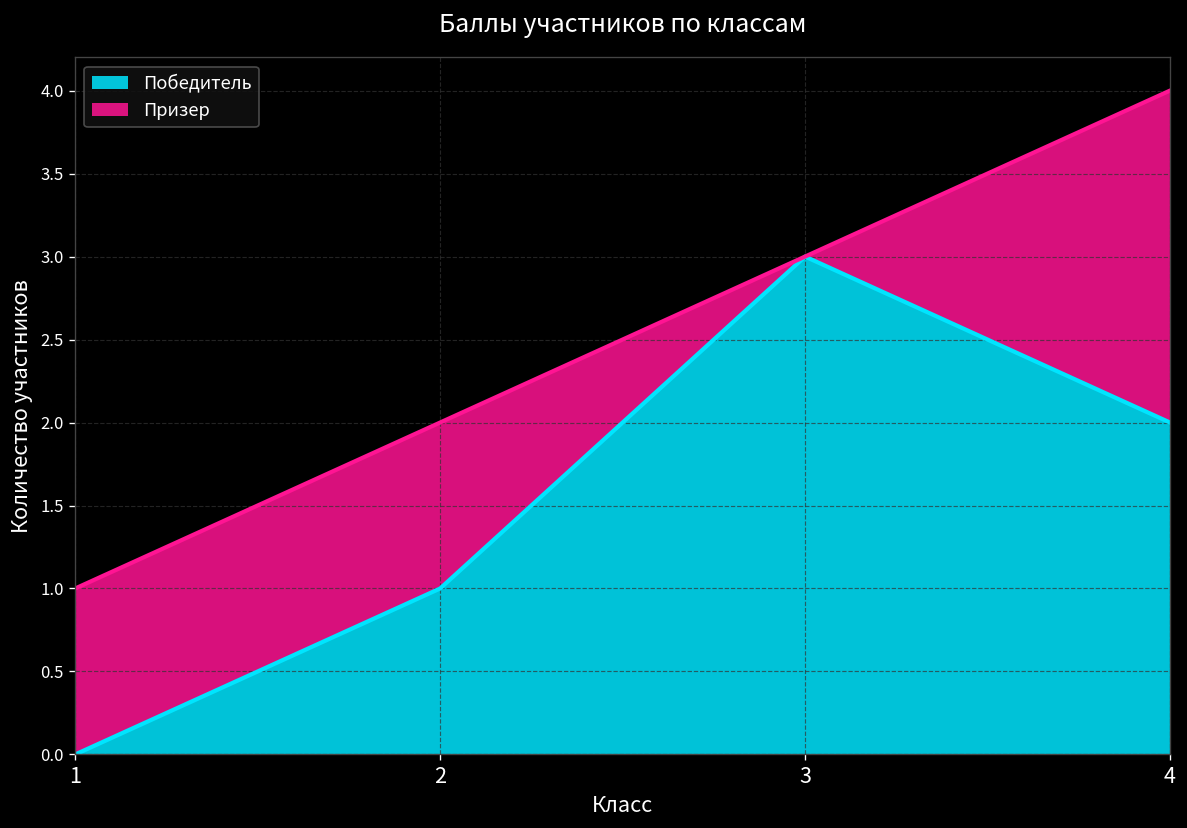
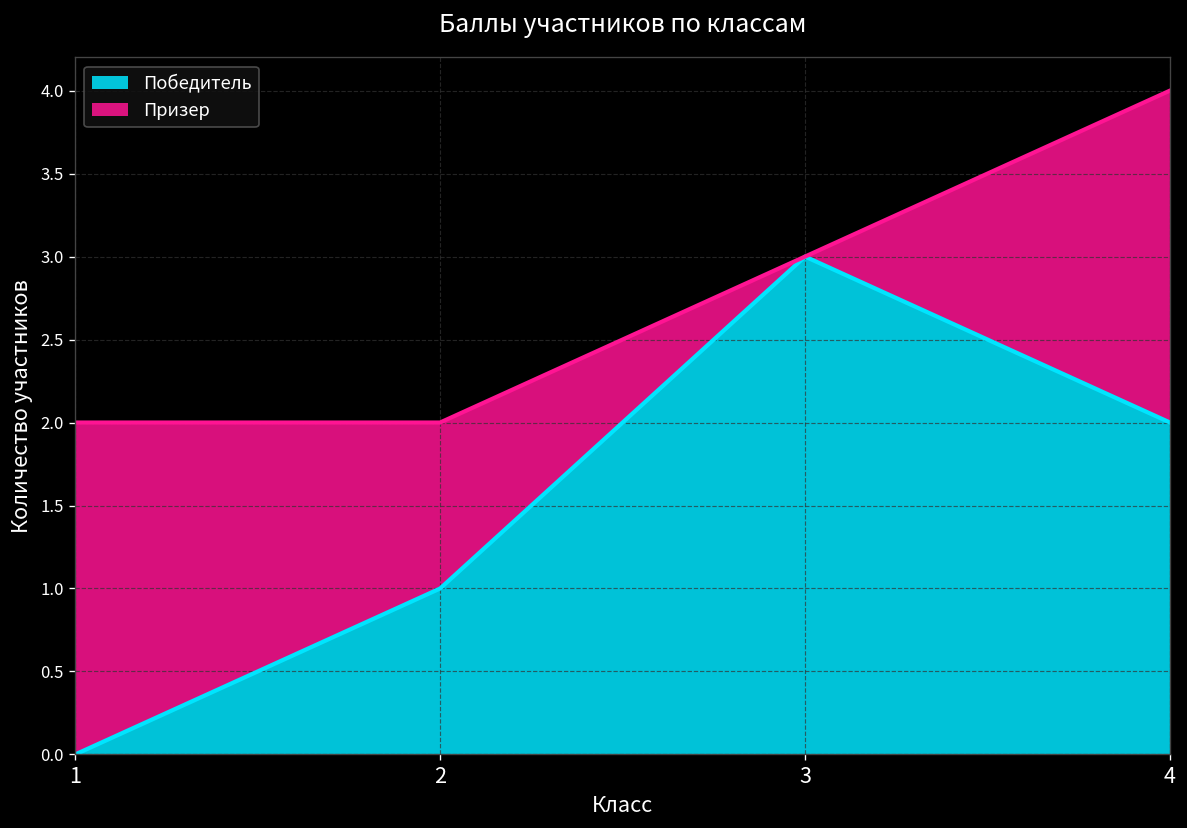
  {
    "Победитель": {
      "1": 0,
      "2": 1,
      "4": 2
    },
    "Призер": {
-     "1": 1,
+     "1": 2,
      "2": 1,
      "4": 2
    }
  }
